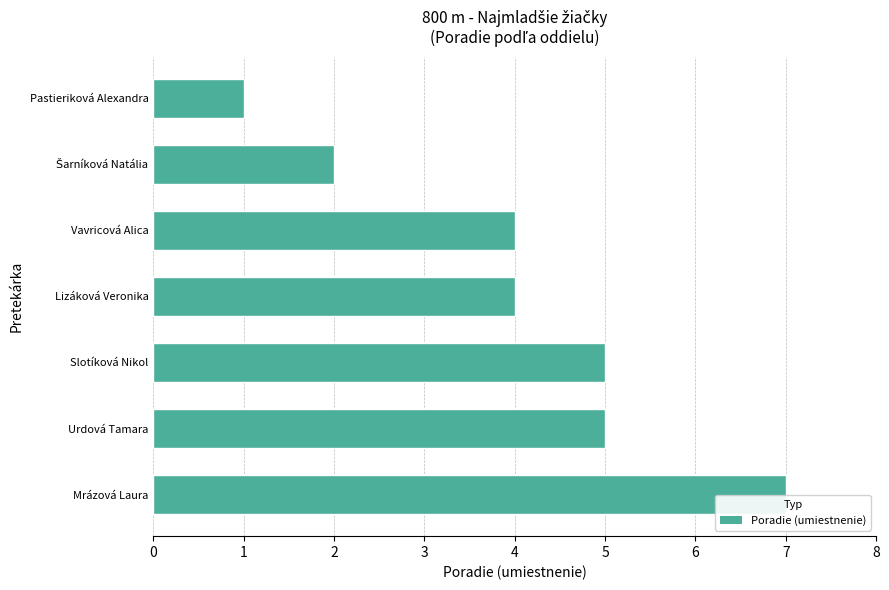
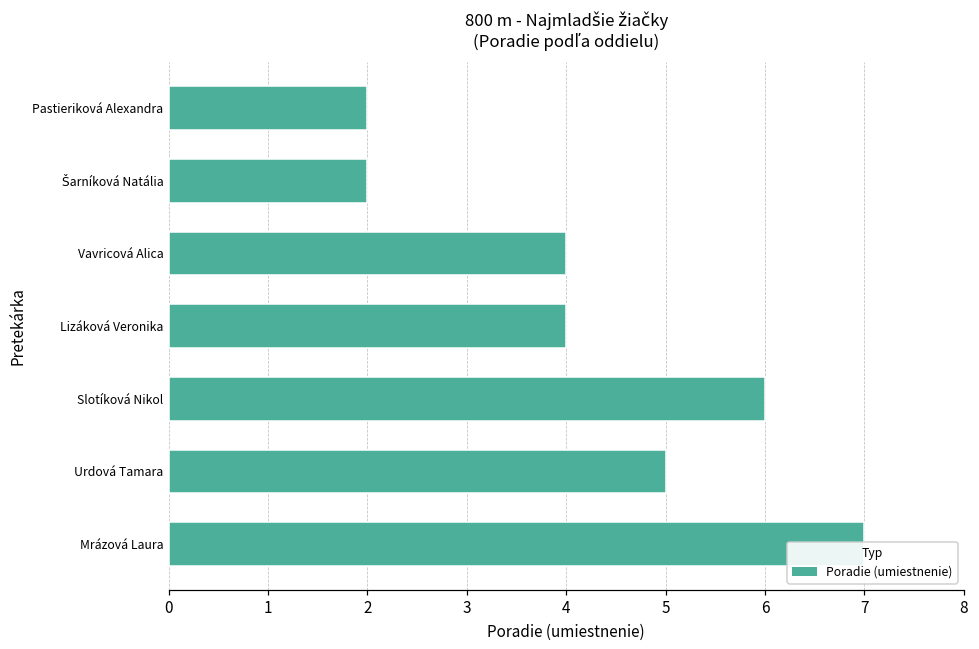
  {
-   "Pastieriková Alexandra": 1,
+   "Pastieriková Alexandra": 2,
    "Šarníková Natália": 2,
    "Vavricová Alica": 4,
    "Lizáková Veronika": 4,
-   "Slotíková Nikol": 5,
+   "Slotíková Nikol": 6,
    "Urdová Tamara": 5,
    "Mrázová Laura": 7
  }
